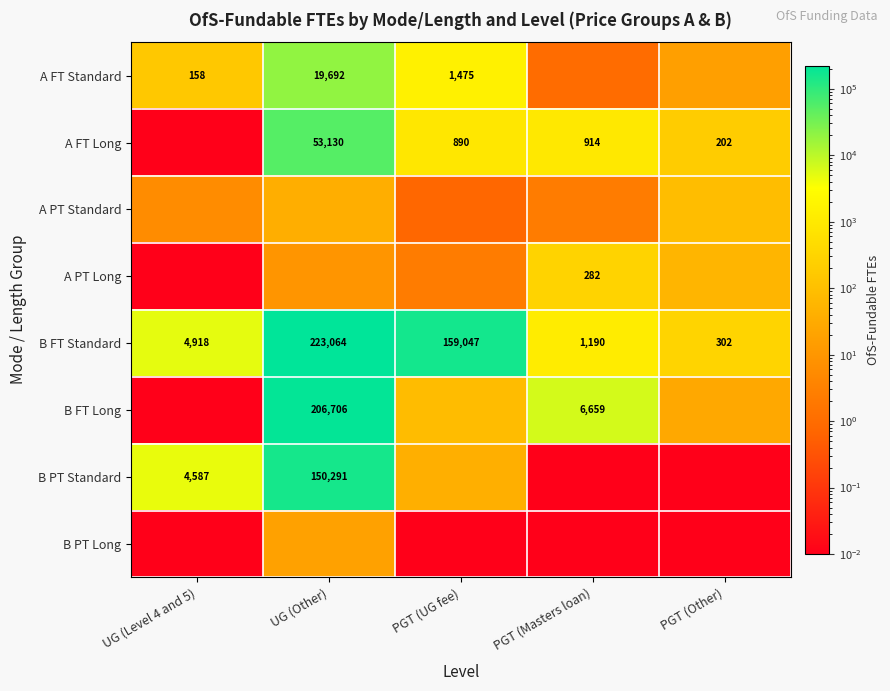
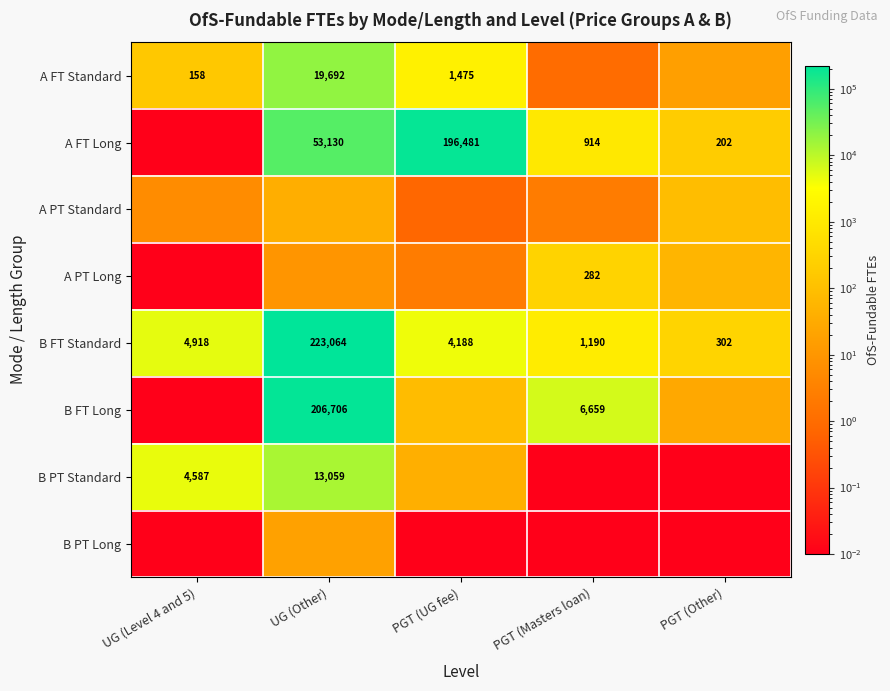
  {
    "A FT Standard": {
      "UG (Level 4 and 5)": "158",
      "UG (Other)": "19,692",
      "PGT (UG fee)": "1,475"
    },
    "A FT Long": {
      "UG (Other)": "53,130",
-     "PGT (UG fee)": "890",
+     "PGT (UG fee)": "196,481",
      "PGT (Masters loan)": "914",
      "PGT (Other)": "202"
    },
    "A PT Long": {
      "PGT (Masters loan)": "282"
    },
    "B FT Standard": {
      "UG (Level 4 and 5)": "4,918",
      "UG (Other)": "223,064",
-     "PGT (UG fee)": "159,047",
+     "PGT (UG fee)": "4,188",
      "PGT (Masters loan)": "1,190",
      "PGT (Other)": "302"
    },
    "B FT Long": {
      "UG (Other)": "206,706",
      "PGT (Masters loan)": "6,659"
    },
    "B PT Standard": {
      "UG (Level 4 and 5)": "4,587",
-     "UG (Other)": "150,291"
+     "UG (Other)": "13,059"
    }
  }
